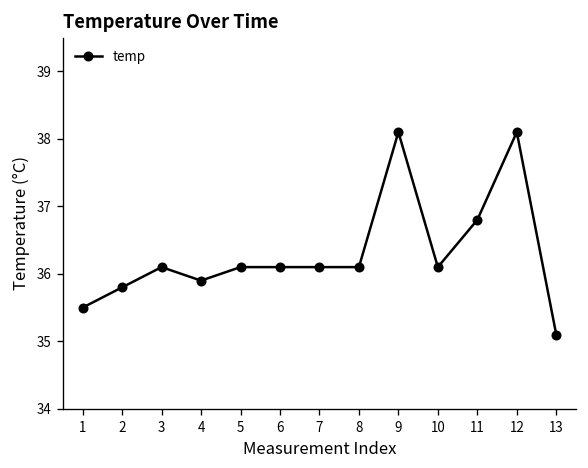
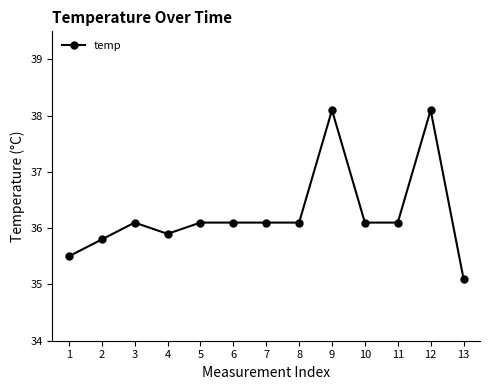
  {
    "1": 35.5,
    "2": 35.8,
    "3": 36.1,
    "4": 35.9,
    "5": 36.1,
    "6": 36.1,
    "7": 36.1,
    "8": 36.1,
    "9": 38.1,
    "10": 36.1,
-   "11": 36.8,
+   "11": 36.1,
    "12": 38.1,
    "13": 35.1
  }
